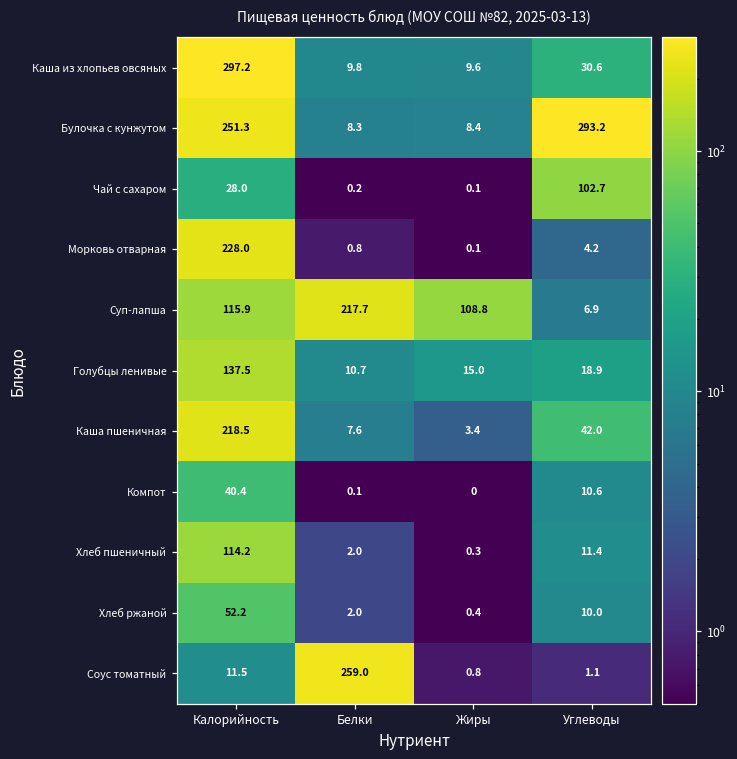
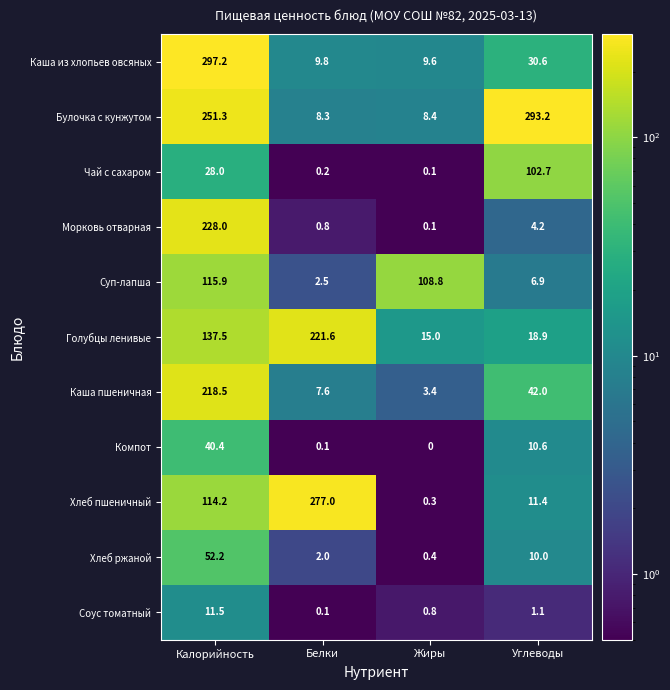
  {
    "Каша из хлопьев овсяных": {
      "Калорийность": 297.2,
      "Белки": 9.8,
      "Жиры": 9.6,
      "Углеводы": 30.6
    },
    "Булочка с кунжутом": {
      "Калорийность": 251.3,
      "Белки": 8.3,
      "Жиры": 8.4,
      "Углеводы": 293.2
    },
    "Чай с сахаром": {
      "Калорийность": 28.0,
      "Белки": 0.2,
      "Жиры": 0.1,
      "Углеводы": 102.7
    },
    "Морковь отварная": {
      "Калорийность": 228.0,
      "Белки": 0.8,
      "Жиры": 0.1,
      "Углеводы": 4.2
    },
    "Суп-лапша": {
      "Калорийность": 115.9,
-     "Белки": 217.7,
+     "Белки": 2.5,
      "Жиры": 108.8,
      "Углеводы": 6.9
    },
    "Голубцы ленивые": {
      "Калорийность": 137.5,
-     "Белки": 10.7,
+     "Белки": 221.6,
      "Жиры": 15.0,
      "Углеводы": 18.9
    },
    "Каша пшеничная": {
      "Калорийность": 218.5,
      "Белки": 7.6,
      "Жиры": 3.4,
      "Углеводы": 42.0
    },
    "Компот": {
      "Калорийность": 40.4,
      "Белки": 0.1,
      "Жиры": 0,
      "Углеводы": 10.6
    },
    "Хлеб пшеничный": {
      "Калорийность": 114.2,
-     "Белки": 2.0,
+     "Белки": 277.0,
      "Жиры": 0.3,
      "Углеводы": 11.4
    },
    "Хлеб ржаной": {
      "Калорийность": 52.2,
      "Белки": 2.0,
      "Жиры": 0.4,
      "Углеводы": 10.0
    },
    "Соус томатный": {
      "Калорийность": 11.5,
-     "Белки": 259.0,
+     "Белки": 0.1,
      "Жиры": 0.8,
      "Углеводы": 1.1
    }
  }
